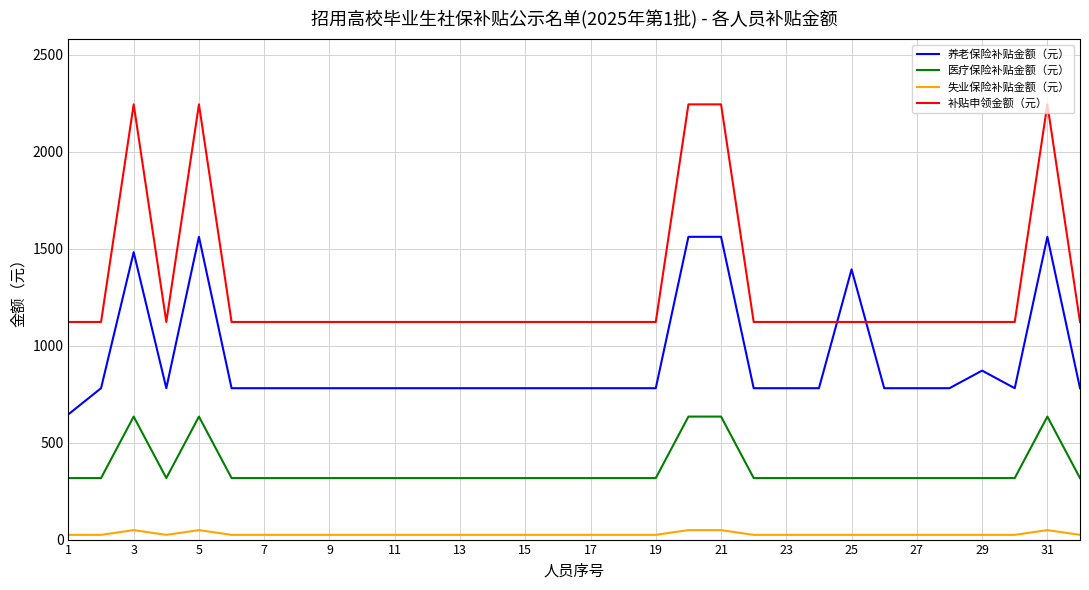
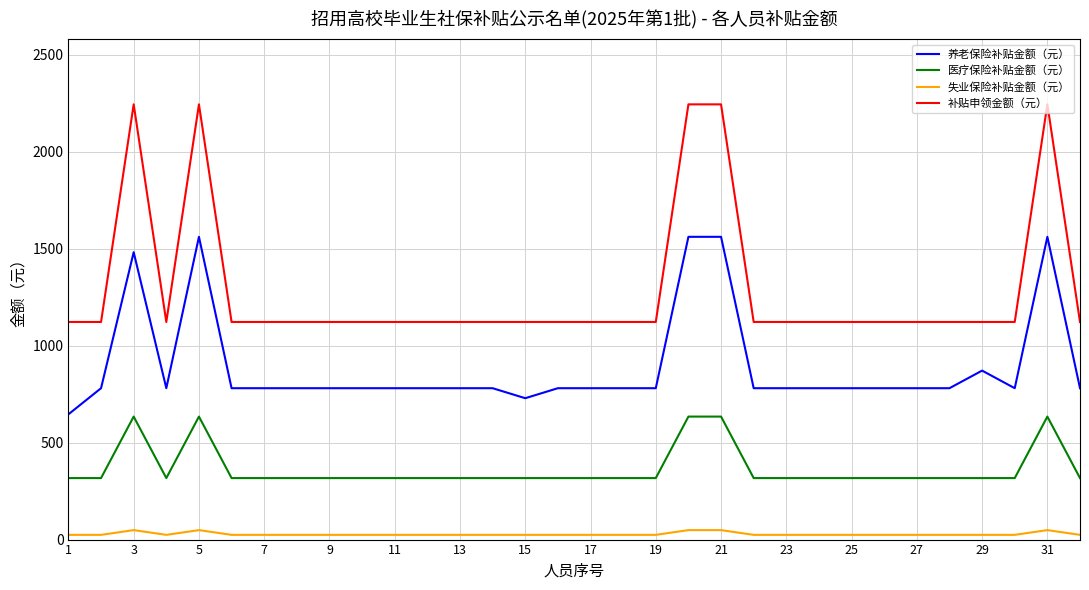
  {
    "养老保险补贴金额（元）": {
      "1": 650,
      "3": 1480,
      "5": 1560,
      "7": 780,
      "9": 780,
      "11": 780,
      "13": 780,
-     "15": 780,
+     "15": 730,
      "17": 780,
      "19": 780,
      "21": 1560,
      "23": 780,
-     "25": 1390,
+     "25": 780,
      "27": 780,
      "29": 870,
      "31": 1560
    },
    "医疗保险补贴金额（元）": {
      "1": 320,
      "3": 630,
      "5": 630,
      "7": 320,
      "9": 320,
      "11": 320,
      "13": 320,
      "15": 320,
      "17": 320,
      "19": 320,
      "21": 630,
      "23": 320,
      "25": 320,
      "27": 320,
      "29": 320,
      "31": 630
    },
    "失业保险补贴金额（元）": {
      "1": 20,
      "3": 50,
      "5": 50,
      "7": 20,
      "9": 20,
      "11": 20,
      "13": 20,
      "15": 20,
      "17": 20,
      "19": 20,
      "21": 50,
      "23": 20,
      "25": 20,
      "27": 20,
      "29": 20,
      "31": 50
    },
    "补贴申领金额（元）": {
      "1": 1120,
      "3": 2240,
      "5": 2240,
      "7": 1120,
      "9": 1120,
      "11": 1120,
      "13": 1120,
      "15": 1120,
      "17": 1120,
      "19": 1120,
      "21": 2240,
      "23": 1120,
      "25": 1120,
      "27": 1120,
      "29": 1120
    }
  }
